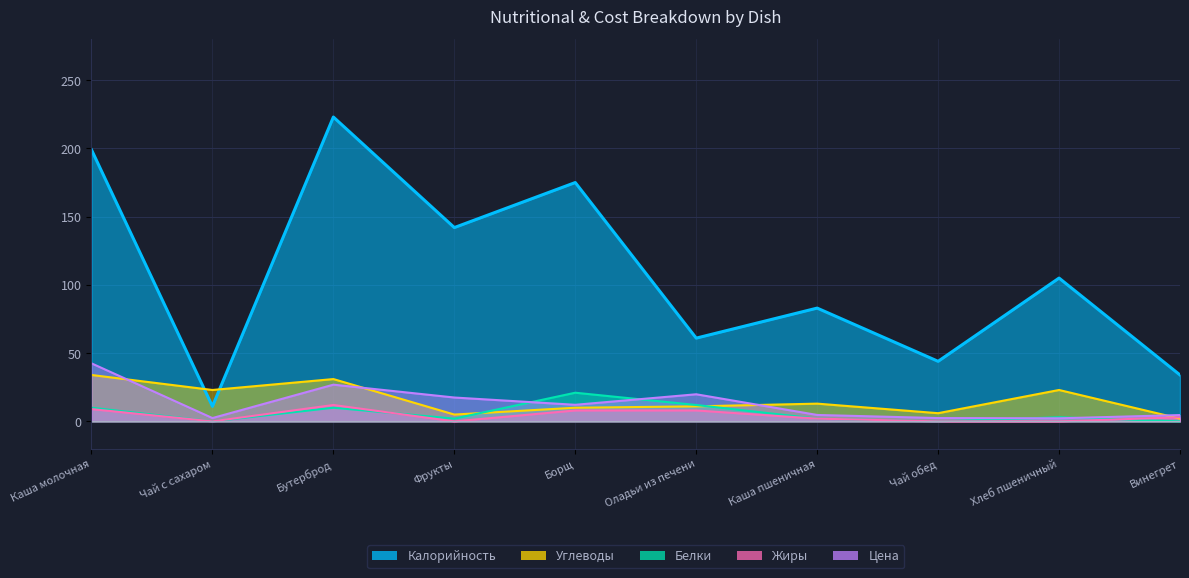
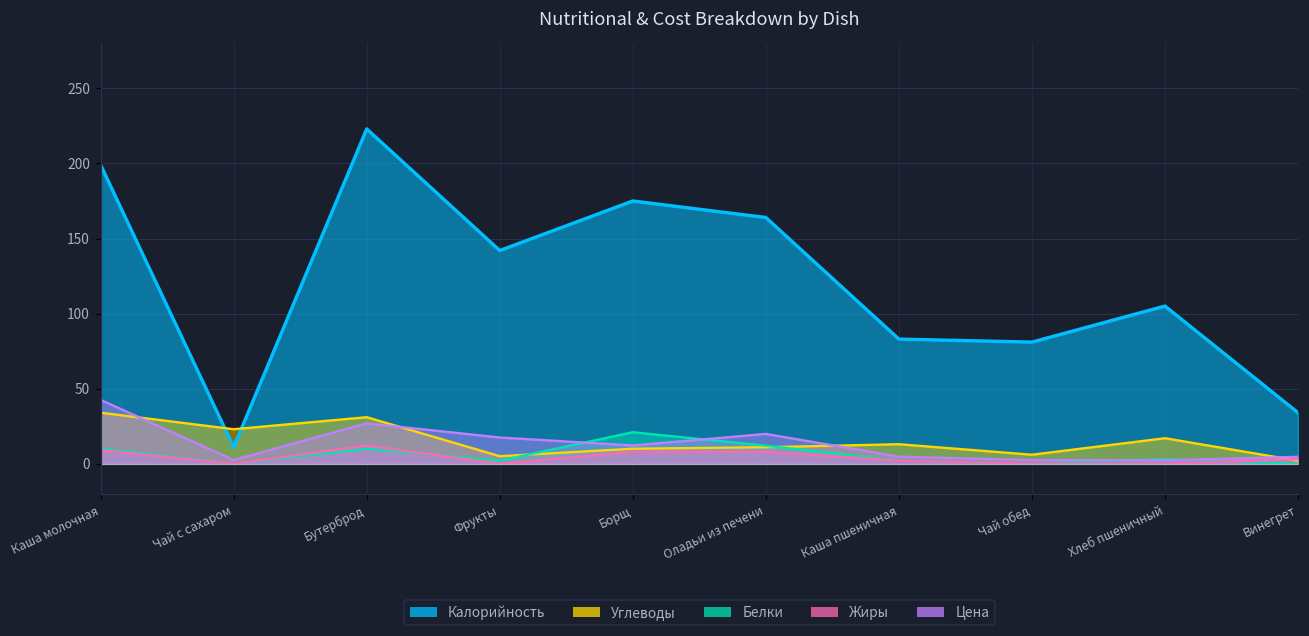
  {
    "Калорийность": {
      "Каша молочная": 199,
      "Чай с сахаром": 11,
      "Бутерброд": 223,
      "Фрукты": 142,
      "Борщ": 175,
-     "Оладьи из печени": 61,
+     "Оладьи из печени": 164,
      "Каша пшеничная": 83,
-     "Чай обед": 44,
+     "Чай обед": 81,
      "Хлеб пшеничный": 105,
      "Винегрет": 34
    },
    "Углеводы": {
      "Каша молочная": 34,
      "Чай с сахаром": 23,
      "Бутерброд": 31,
      "Фрукты": 5,
      "Борщ": 10,
      "Каша пшеничная": 13,
      "Чай обед": 6,
-     "Хлеб пшеничный": 23
+     "Хлеб пшеничный": 17
    },
    "Белки": {
      "Бутерброд": 10,
      "Фрукты": 2,
      "Борщ": 21,
      "Винегрет": 0
    },
    "Жиры": {
      "Бутерброд": 12,
      "Фрукты": 0,
      "Борщ": 8,
      "Оладьи из печени": 8,
      "Хлеб пшеничный": 0
    },
    "Цена": {
      "Каша молочная": 43,
      "Чай с сахаром": 2,
      "Бутерброд": 27,
      "Фрукты": 17,
      "Борщ": 12,
      "Оладьи из печени": 20,
      "Каша пшеничная": 5,
      "Чай обед": 2
    }
  }
